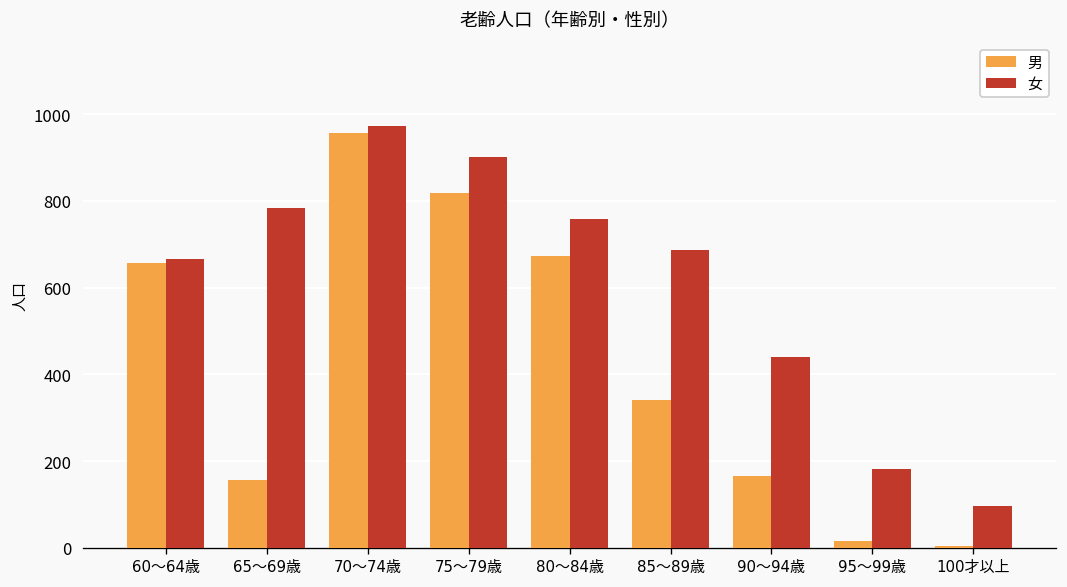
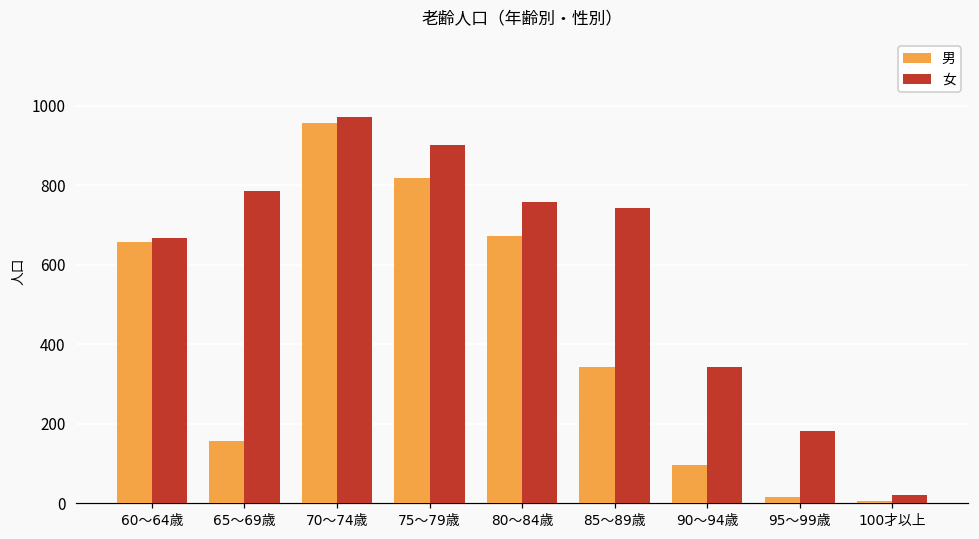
  {
    "男": {
      "60～64歳": 660,
      "65～69歳": 160,
      "70～74歳": 960,
      "75～79歳": 820,
      "80～84歳": 670,
      "85～89歳": 340,
-     "90～94歳": 170,
+     "90～94歳": 100,
      "95～99歳": 20
    },
    "女": {
      "60～64歳": 670,
      "65～69歳": 780,
      "70～74歳": 970,
      "75～79歳": 900,
      "80～84歳": 760,
-     "85～89歳": 690,
-     "90～94歳": 440,
+     "85～89歳": 740,
+     "90～94歳": 340,
      "95～99歳": 180,
-     "100才以上": 100
+     "100才以上": 20
    }
  }
